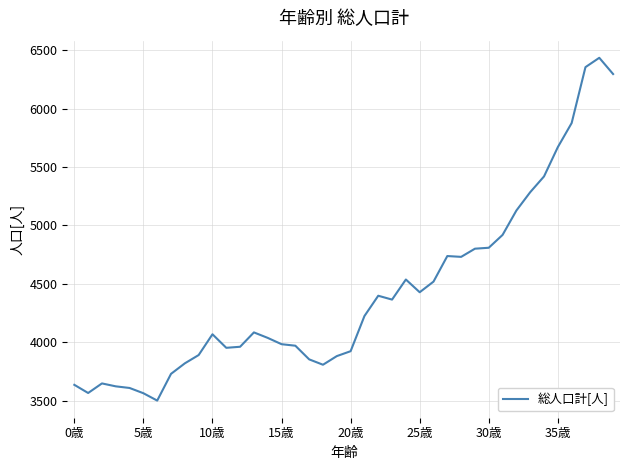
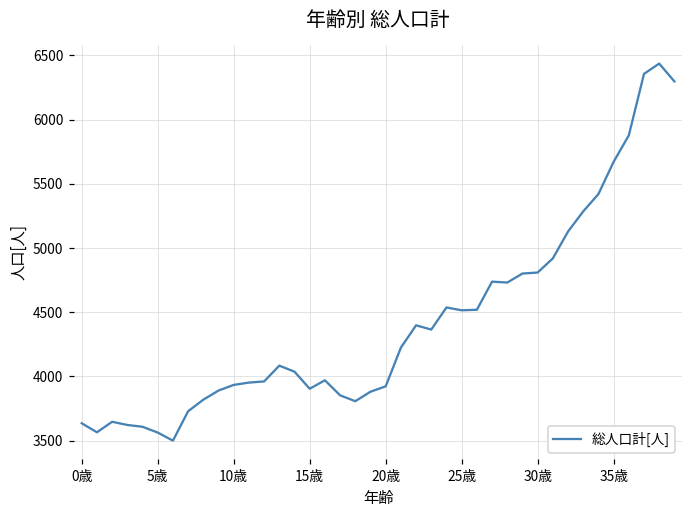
  {
    "0歳": 3640,
    "5歳": 3560,
-   "10歳": 4070,
-   "15歳": 3980,
+   "10歳": 3930,
+   "15歳": 3900,
    "20歳": 3920,
-   "25歳": 4430,
+   "25歳": 4520,
    "30歳": 4810,
    "35歳": 5670
  }
